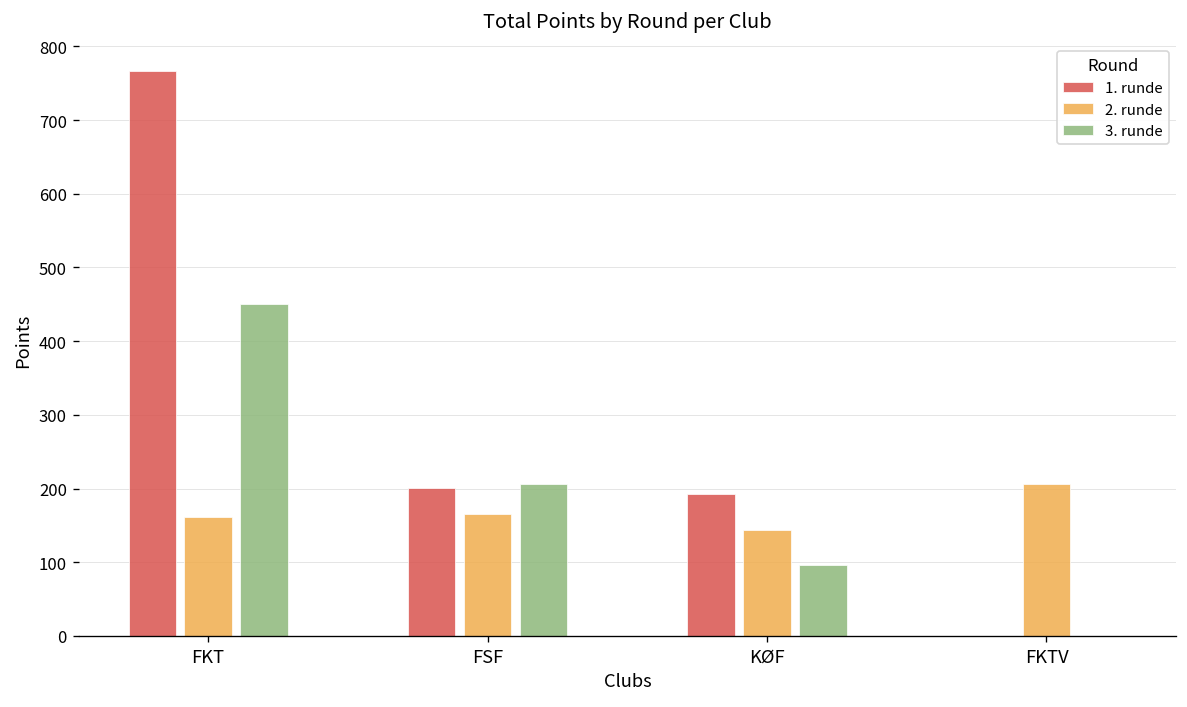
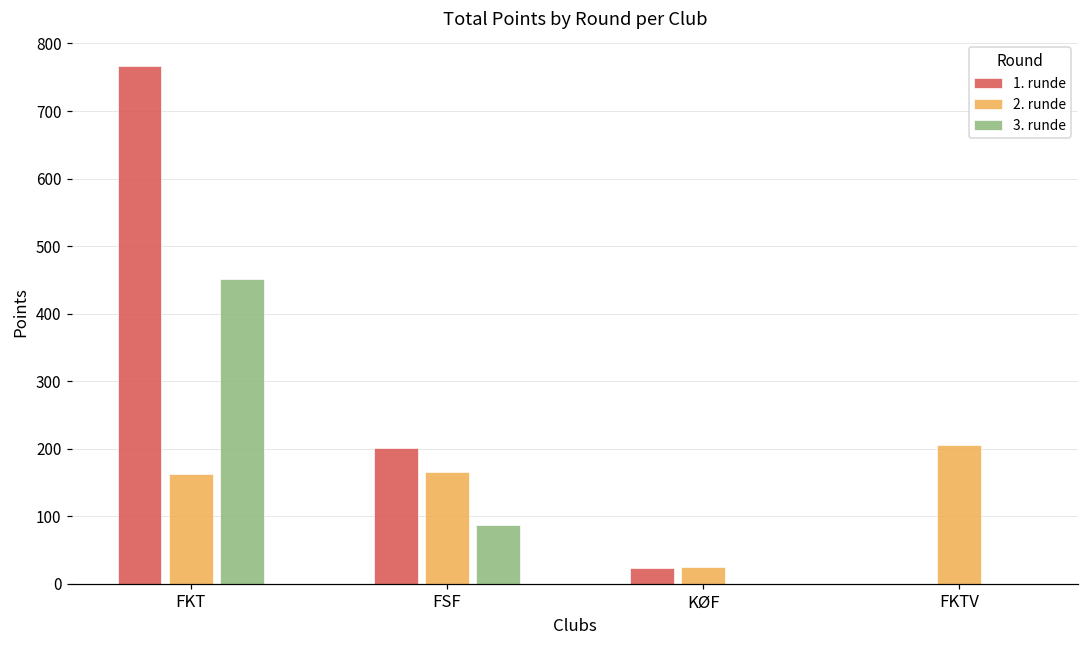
  {
    "1. runde": {
      "FKT": 770,
      "FSF": 200,
-     "KØF": 190,
+     "KØF": 20,
      "FKTV": 0
    },
    "2. runde": {
      "FKT": 160,
      "FSF": 170,
-     "KØF": 140,
+     "KØF": 30,
      "FKTV": 210
    },
    "3. runde": {
      "FKT": 450,
-     "FSF": 210,
-     "KØF": 100,
+     "FSF": 90,
+     "KØF": 0,
      "FKTV": 0
    }
  }
